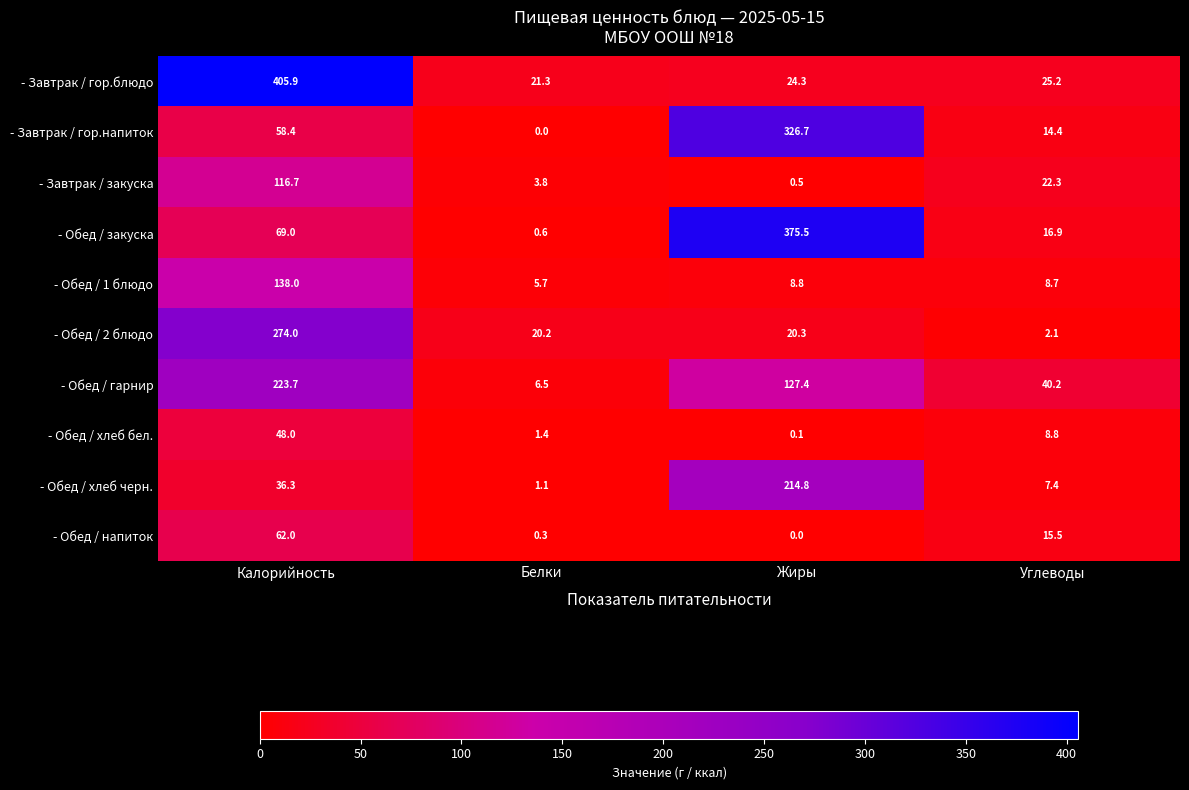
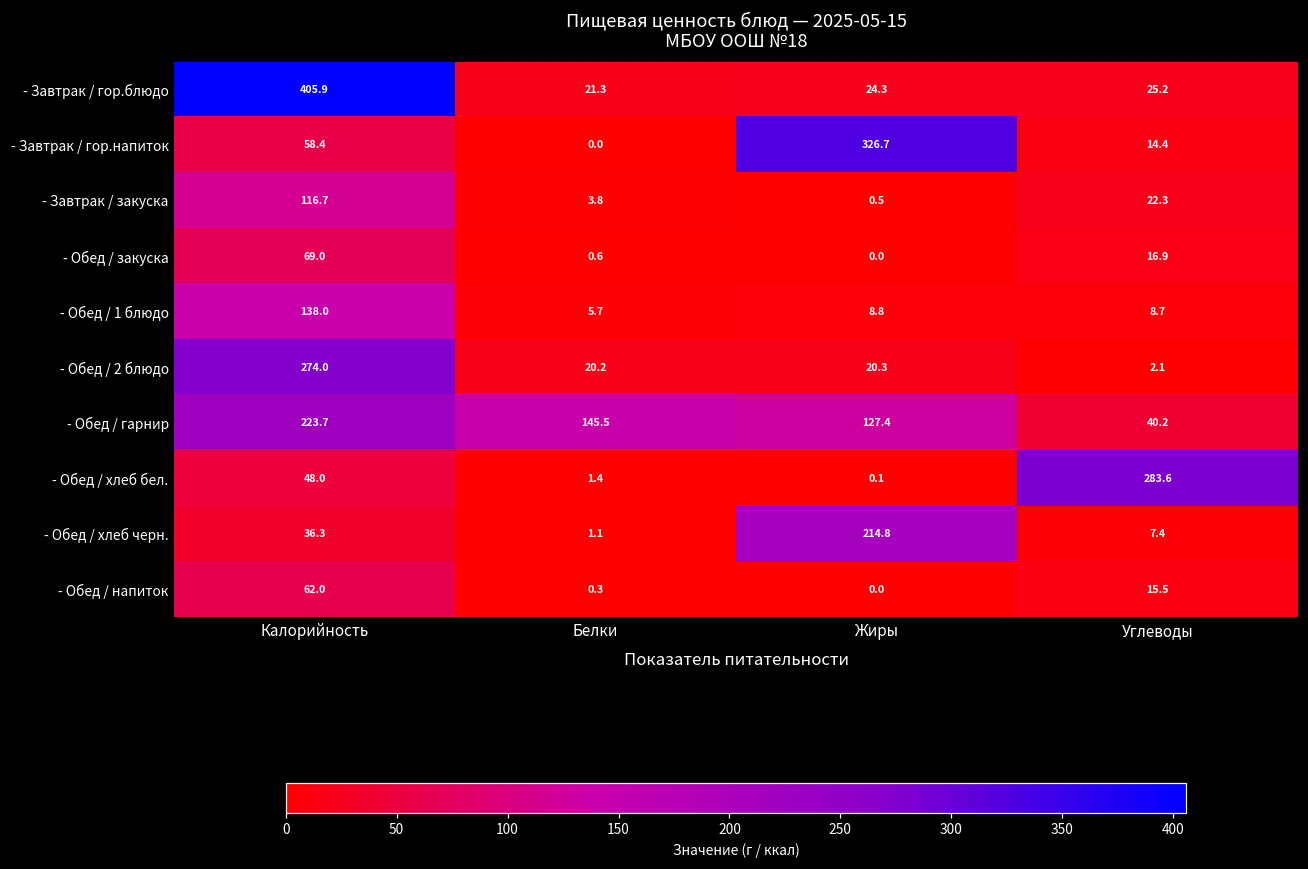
  {
    "- Завтрак / гор.блюдо": {
      "Калорийность": 405.9,
      "Белки": 21.3,
      "Жиры": 24.3,
      "Углеводы": 25.2
    },
    "- Завтрак / гор.напиток": {
      "Калорийность": 58.4,
      "Белки": 0.0,
      "Жиры": 326.7,
      "Углеводы": 14.4
    },
    "- Завтрак / закуска": {
      "Калорийность": 116.7,
      "Белки": 3.8,
      "Жиры": 0.5,
      "Углеводы": 22.3
    },
    "- Обед / закуска": {
      "Калорийность": 69.0,
      "Белки": 0.6,
-     "Жиры": 375.5,
+     "Жиры": 0.0,
      "Углеводы": 16.9
    },
    "- Обед / 1 блюдо": {
      "Калорийность": 138.0,
      "Белки": 5.7,
      "Жиры": 8.8,
      "Углеводы": 8.7
    },
    "- Обед / 2 блюдо": {
      "Калорийность": 274.0,
      "Белки": 20.2,
      "Жиры": 20.3,
      "Углеводы": 2.1
    },
    "- Обед / гарнир": {
      "Калорийность": 223.7,
-     "Белки": 6.5,
+     "Белки": 145.5,
      "Жиры": 127.4,
      "Углеводы": 40.2
    },
    "- Обед / хлеб бел.": {
      "Калорийность": 48.0,
      "Белки": 1.4,
      "Жиры": 0.1,
-     "Углеводы": 8.8
+     "Углеводы": 283.6
    },
    "- Обед / хлеб черн.": {
      "Калорийность": 36.3,
      "Белки": 1.1,
      "Жиры": 214.8,
      "Углеводы": 7.4
    },
    "- Обед / напиток": {
      "Калорийность": 62.0,
      "Белки": 0.3,
      "Жиры": 0.0,
      "Углеводы": 15.5
    }
  }
